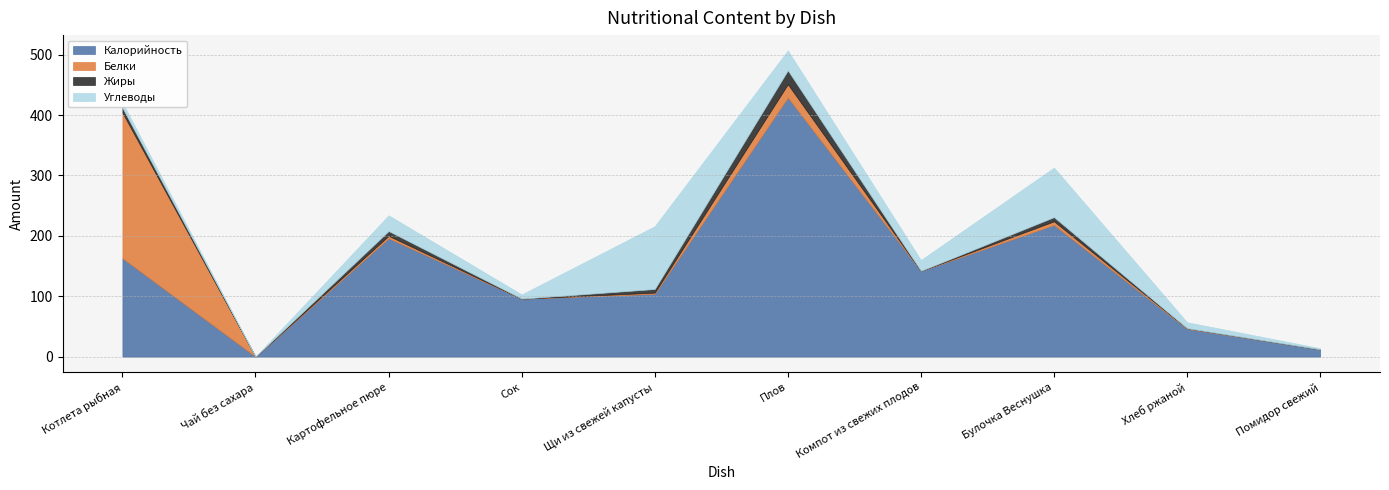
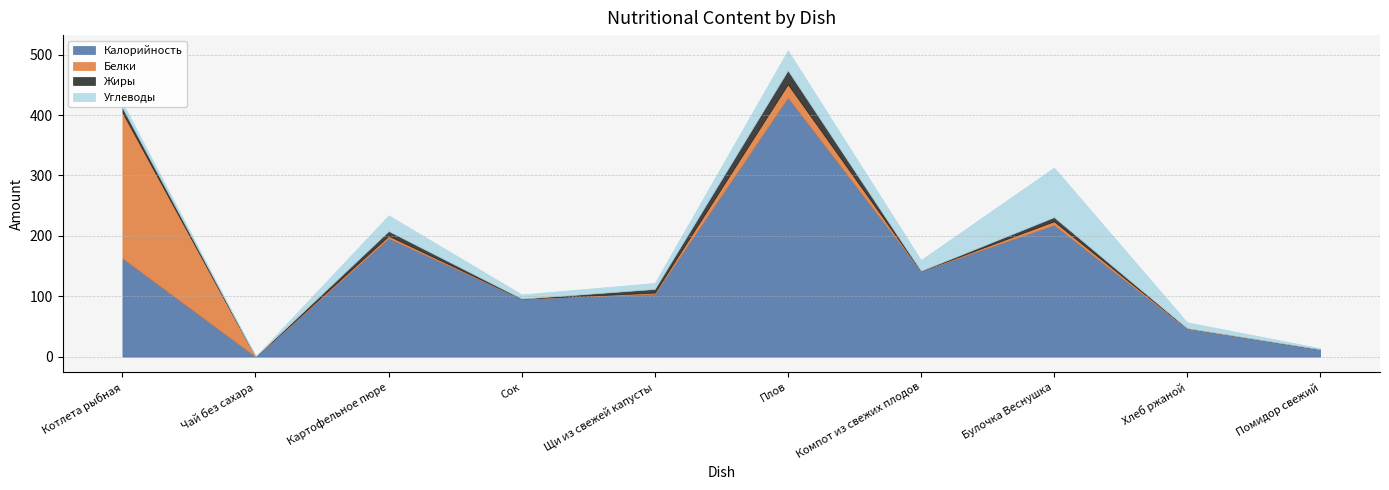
  {
    "Калорийность": {
      "Котлета рыбная": 160,
      "Плов": 430,
      "Булочка Веснушка": 220
    },
    "Белки": {
      "Котлета рыбная": 240,
      "Плов": 20,
      "Булочка Веснушка": 10
    },
    "Жиры": {
      "Котлета рыбная": 10,
      "Картофельное пюре": 10,
      "Щи из свежей капусты": 10,
      "Плов": 20,
      "Булочка Веснушка": 10
    },
    "Углеводы": {
      "Картофельное пюре": 30,
      "Сок": 10,
-     "Щи из свежей капусты": 100,
+     "Щи из свежей капусты": 10,
      "Плов": 30,
      "Компот из свежих плодов": 20,
      "Булочка Веснушка": 80,
      "Хлеб ржаной": 10
    }
  }
